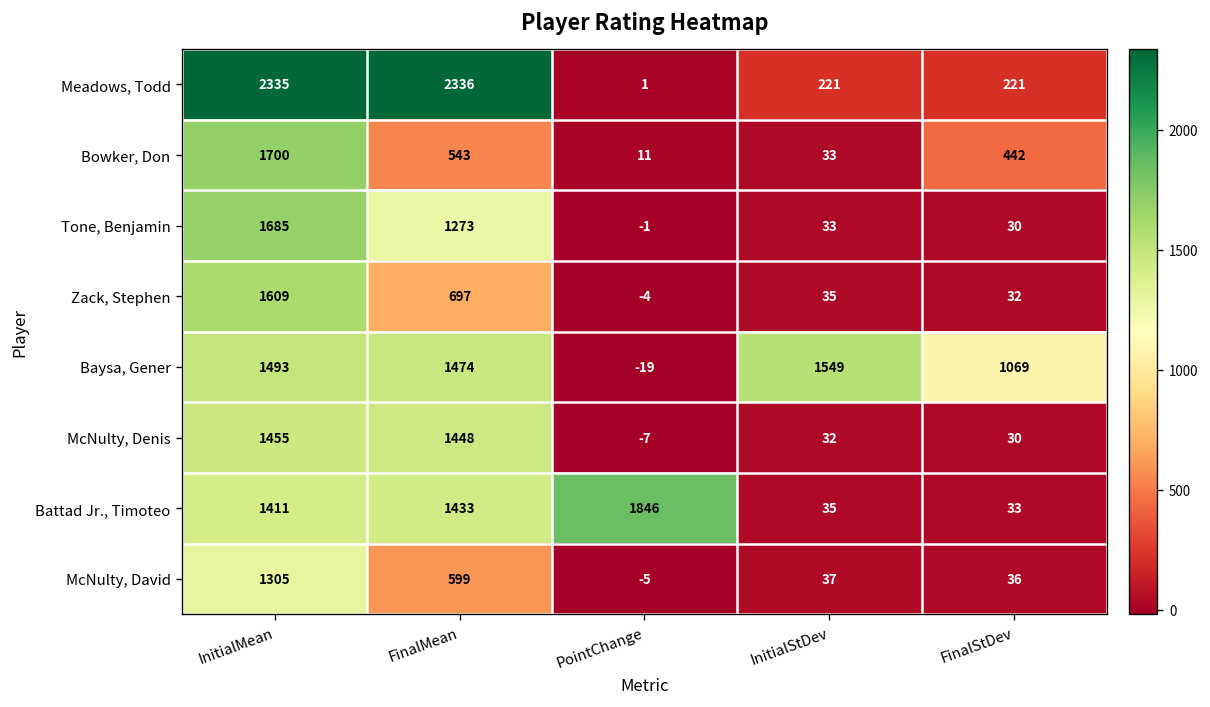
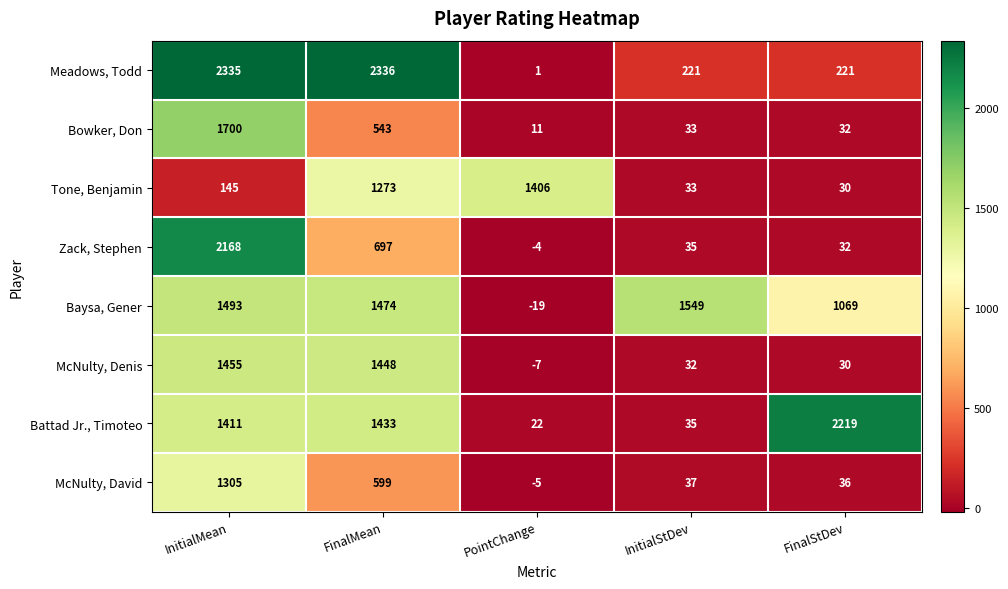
  {
    "Meadows, Todd": {
      "InitialMean": 2335,
      "FinalMean": 2336,
      "PointChange": 1,
      "InitialStDev": 221,
      "FinalStDev": 221
    },
    "Bowker, Don": {
      "InitialMean": 1700,
      "FinalMean": 543,
      "PointChange": 11,
      "InitialStDev": 33,
-     "FinalStDev": 442
+     "FinalStDev": 32
    },
    "Tone, Benjamin": {
-     "InitialMean": 1685,
+     "InitialMean": 145,
      "FinalMean": 1273,
-     "PointChange": -1,
+     "PointChange": 1406,
      "InitialStDev": 33,
      "FinalStDev": 30
    },
    "Zack, Stephen": {
-     "InitialMean": 1609,
+     "InitialMean": 2168,
      "FinalMean": 697,
      "PointChange": -4,
      "InitialStDev": 35,
      "FinalStDev": 32
    },
    "Baysa, Gener": {
      "InitialMean": 1493,
      "FinalMean": 1474,
      "PointChange": -19,
      "InitialStDev": 1549,
      "FinalStDev": 1069
    },
    "McNulty, Denis": {
      "InitialMean": 1455,
      "FinalMean": 1448,
      "PointChange": -7,
      "InitialStDev": 32,
      "FinalStDev": 30
    },
    "Battad Jr., Timoteo": {
      "InitialMean": 1411,
      "FinalMean": 1433,
-     "PointChange": 1846,
+     "PointChange": 22,
      "InitialStDev": 35,
-     "FinalStDev": 33
+     "FinalStDev": 2219
    },
    "McNulty, David": {
      "InitialMean": 1305,
      "FinalMean": 599,
      "PointChange": -5,
      "InitialStDev": 37,
      "FinalStDev": 36
    }
  }
